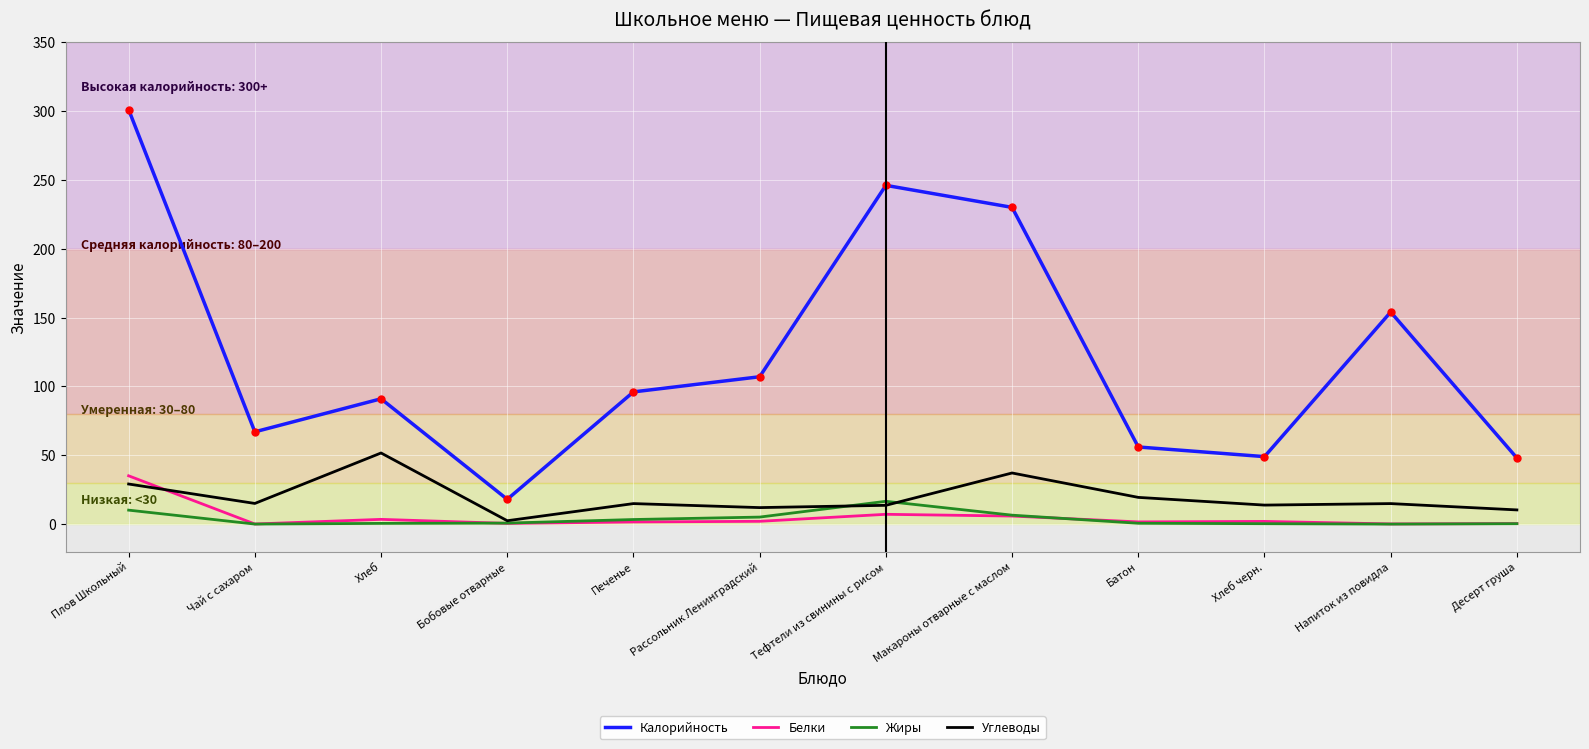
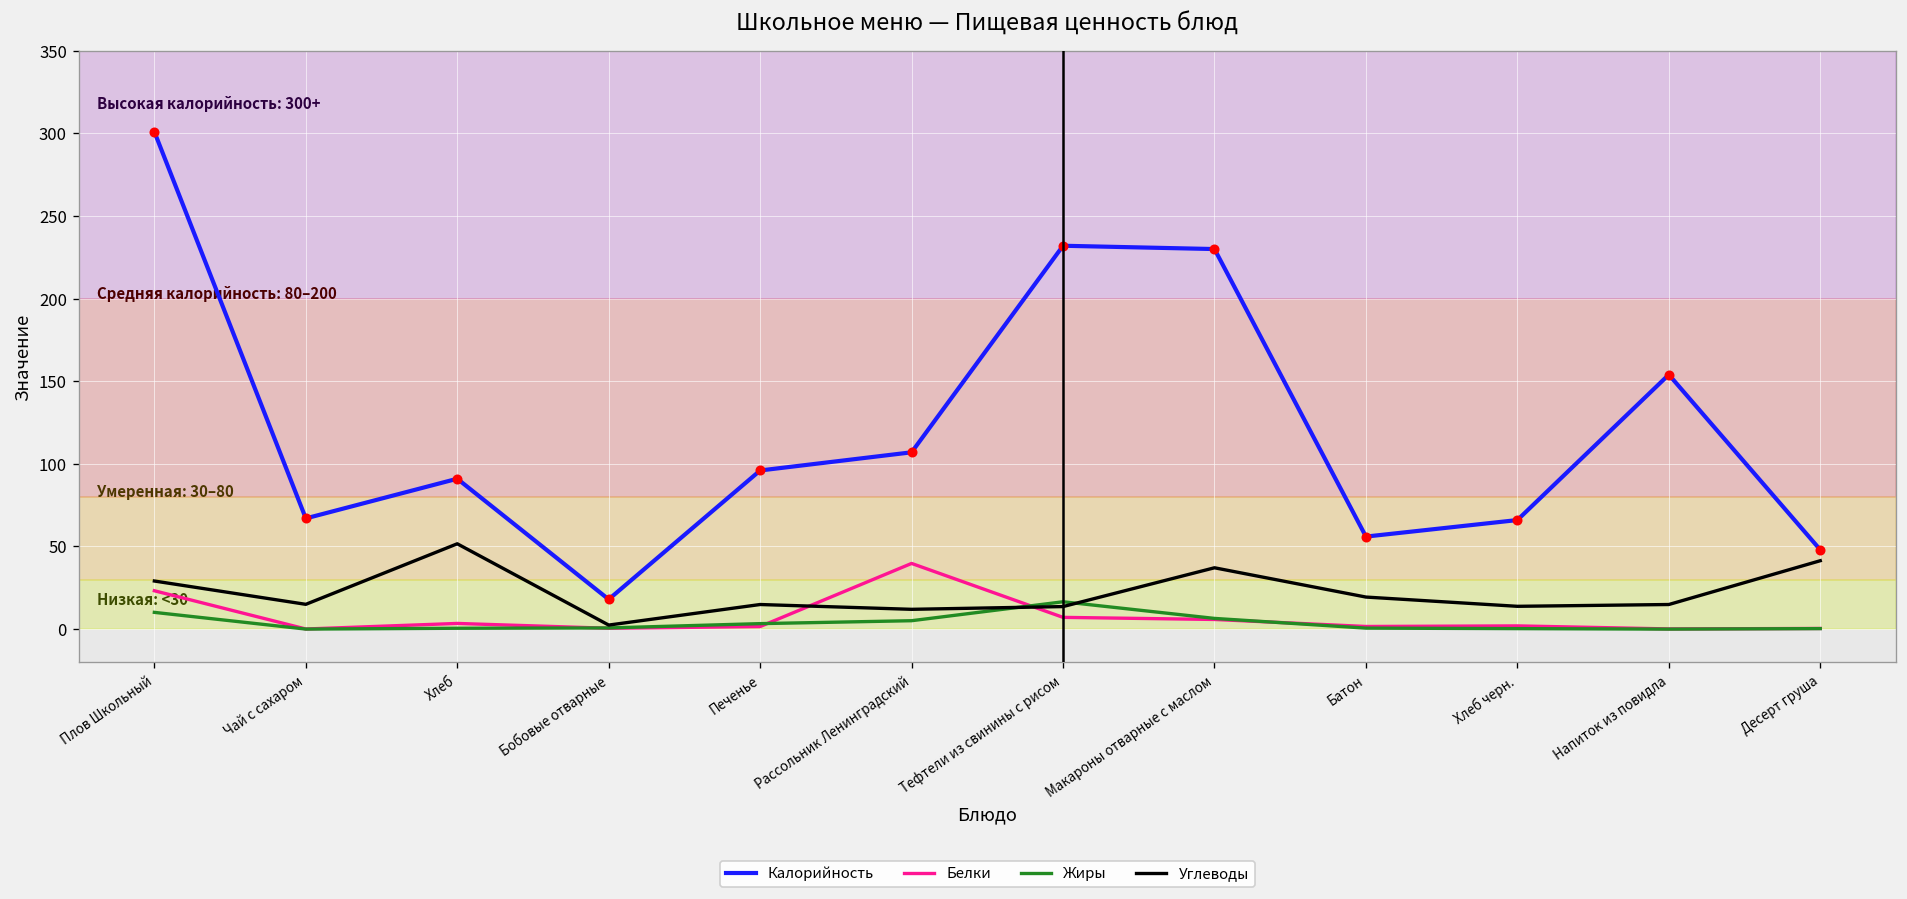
  {
    "Калорийность": {
      "Чай с сахаром": 67,
      "Хлеб": 91,
      "Бобовые отварные": 18,
      "Печенье": 96,
      "Рассольник Ленинградский": 107,
-     "Тефтели из свинины с рисом": 246,
+     "Тефтели из свинины с рисом": 232,
      "Макароны отварные с маслом": 230,
      "Батон": 56,
-     "Хлеб черн.": 49,
+     "Хлеб черн.": 66,
      "Напиток из повидла": 154,
      "Десерт груша": 48
    },
    "Белки": {
-     "Плов Школьный": 35,
+     "Плов Школьный": 23,
      "Хлеб": 3,
-     "Рассольник Ленинградский": 2,
+     "Рассольник Ленинградский": 40,
      "Тефтели из свинины с рисом": 7
    },
    "Жиры": {
      "Хлеб": 1,
      "Рассольник Ленинградский": 5,
      "Тефтели из свинины с рисом": 17
    },
    "Углеводы": {
      "Плов Школьный": 29,
      "Чай с сахаром": 15,
      "Хлеб": 52,
      "Печенье": 15,
      "Рассольник Ленинградский": 12,
      "Тефтели из свинины с рисом": 14,
      "Макароны отварные с маслом": 37,
      "Батон": 19,
      "Хлеб черн.": 14,
      "Напиток из повидла": 15,
-     "Десерт груша": 10
+     "Десерт груша": 41
    }
  }
